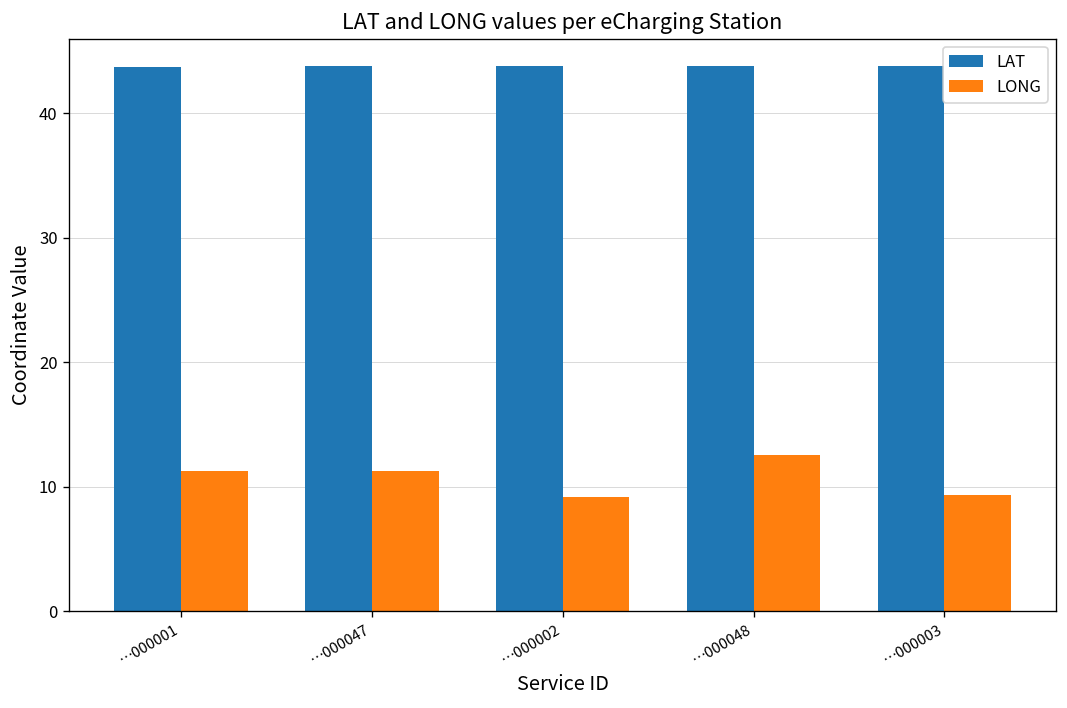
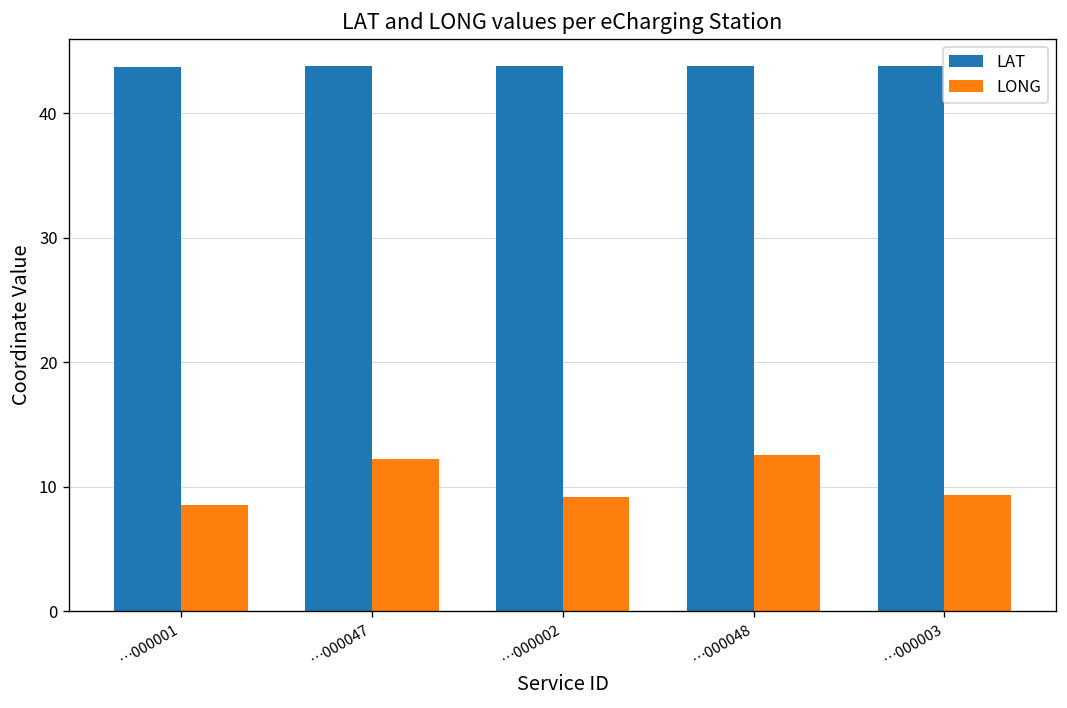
  {
    "LAT": {
      "…000001": 43.7,
      "…000047": 43.8,
      "…000002": 43.8,
      "…000048": 43.8,
      "…000003": 43.8
    },
    "LONG": {
-     "…000001": 11.3,
-     "…000047": 11.3,
+     "…000001": 8.5,
+     "…000047": 12.2,
      "…000002": 9.1,
      "…000048": 12.5,
      "…000003": 9.3
    }
  }
